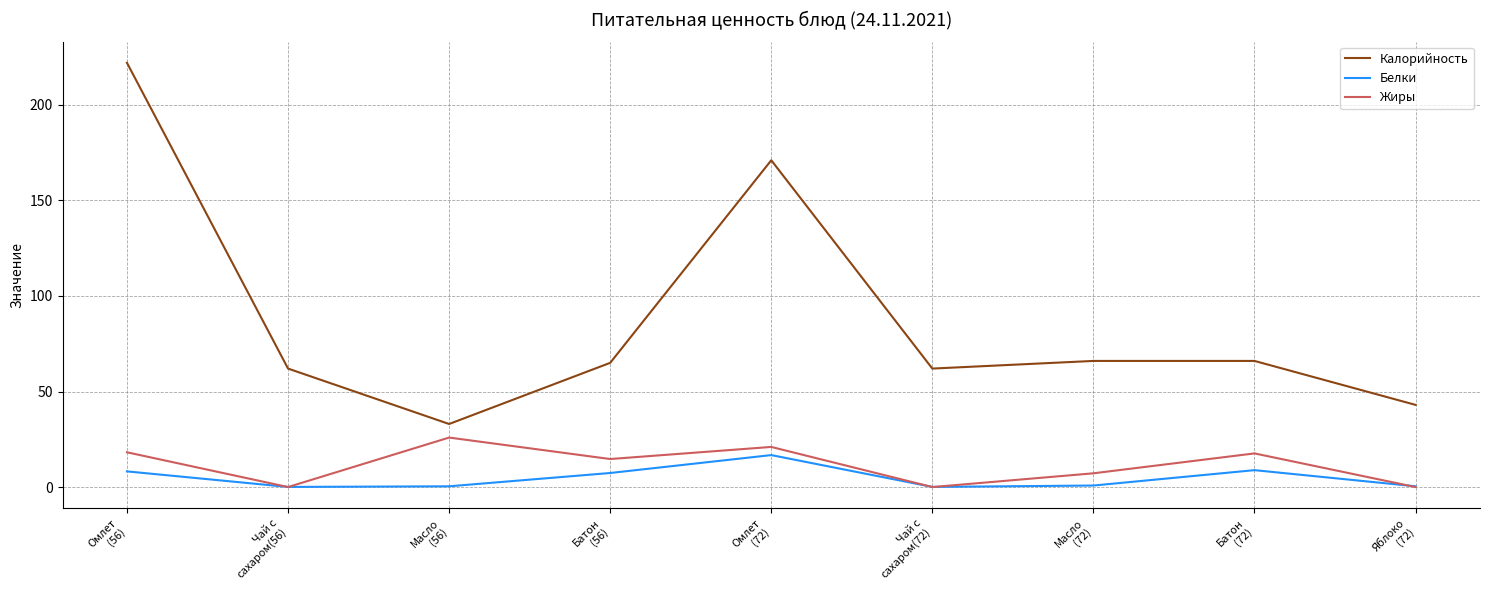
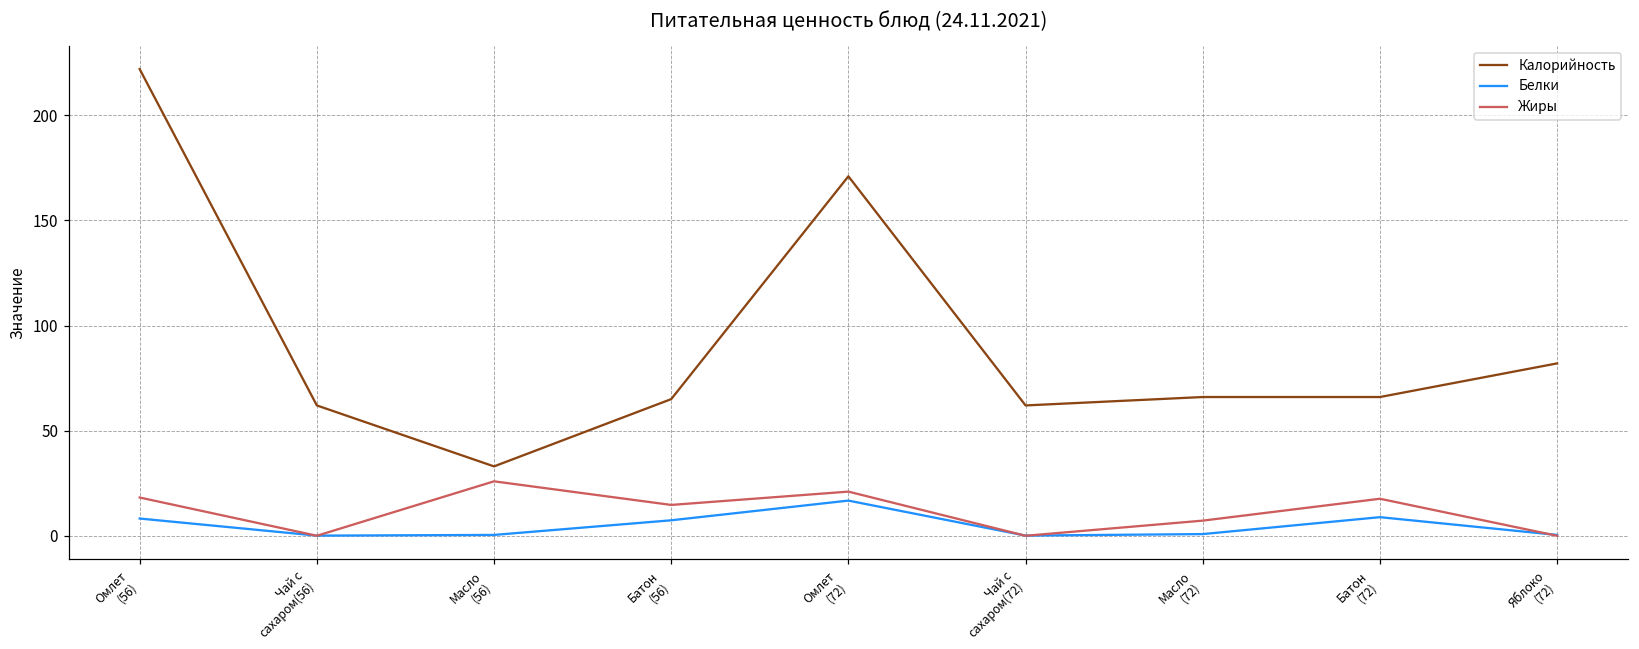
  {
    "Калорийность": {
      "Омлет (56)": 222,
      "Чай с сахаром(56)": 62,
      "Масло (56)": 33,
      "Батон (56)": 65,
      "Омлет (72)": 171,
      "Чай с сахаром(72)": 62,
      "Масло (72)": 66,
      "Батон (72)": 66,
-     "Яблоко (72)": 43
+     "Яблоко (72)": 82
    },
    "Белки": {
      "Омлет (56)": 8,
      "Масло (56)": 0,
      "Батон (56)": 7,
      "Омлет (72)": 17,
      "Масло (72)": 1,
      "Батон (72)": 9
    },
    "Жиры": {
      "Омлет (56)": 18,
      "Масло (56)": 26,
      "Батон (56)": 15,
      "Омлет (72)": 21,
      "Масло (72)": 7,
      "Батон (72)": 18
    }
  }
